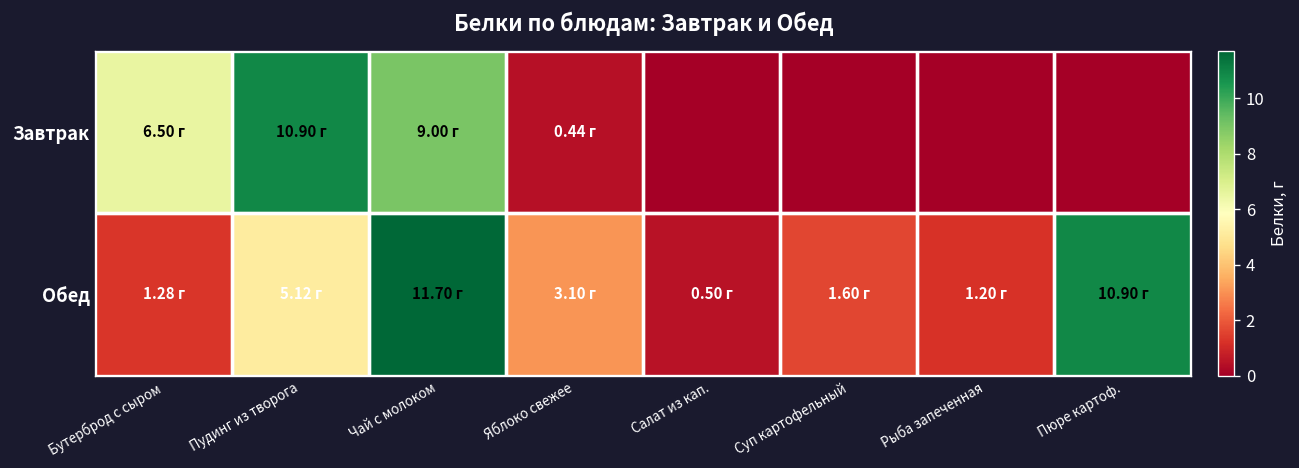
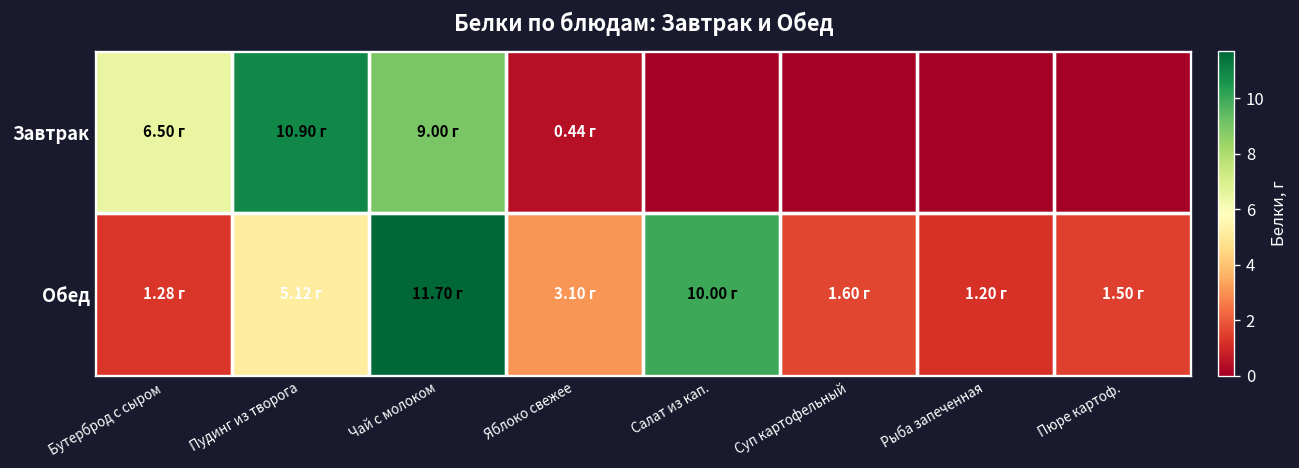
  {
    "Завтрак": {
      "Бутерброд с сыром": 6.50,
      "Пудинг из творога": 10.90,
      "Чай с молоком": 9.00,
      "Яблоко свежее": 0.44
    },
    "Обед": {
      "Бутерброд с сыром": 1.28,
      "Пудинг из творога": 5.12,
      "Чай с молоком": 11.70,
      "Яблоко свежее": 3.10,
-     "Салат из кап.": 0.50,
+     "Салат из кап.": 10.00,
      "Суп картофельный": 1.60,
      "Рыба запеченная": 1.20,
-     "Пюре картоф.": 10.90
+     "Пюре картоф.": 1.50
    }
  }
